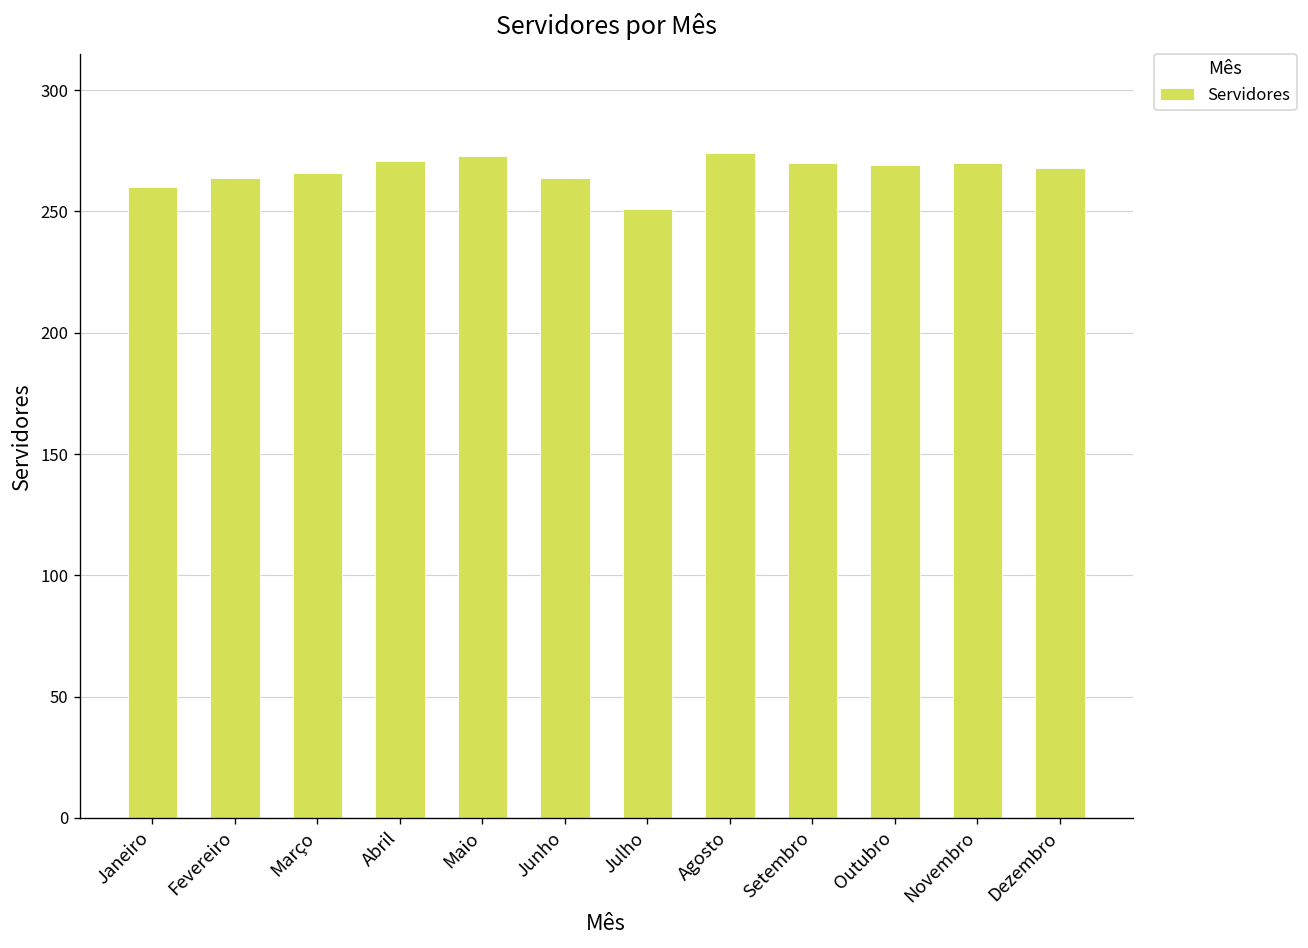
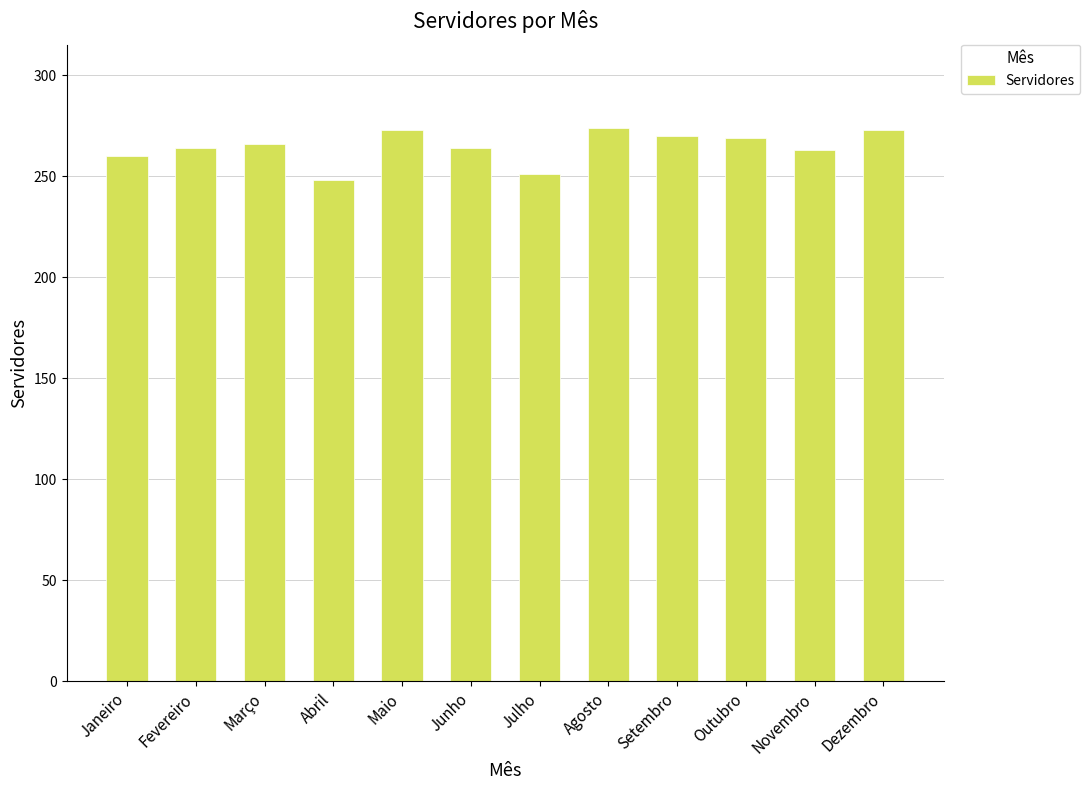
  {
    "Janeiro": 260,
    "Fevereiro": 264,
    "Março": 266,
-   "Abril": 271,
+   "Abril": 248,
    "Maio": 273,
    "Junho": 264,
    "Julho": 251,
    "Agosto": 274,
    "Setembro": 270,
    "Outubro": 269,
-   "Novembro": 270,
-   "Dezembro": 268
+   "Novembro": 263,
+   "Dezembro": 273
  }
